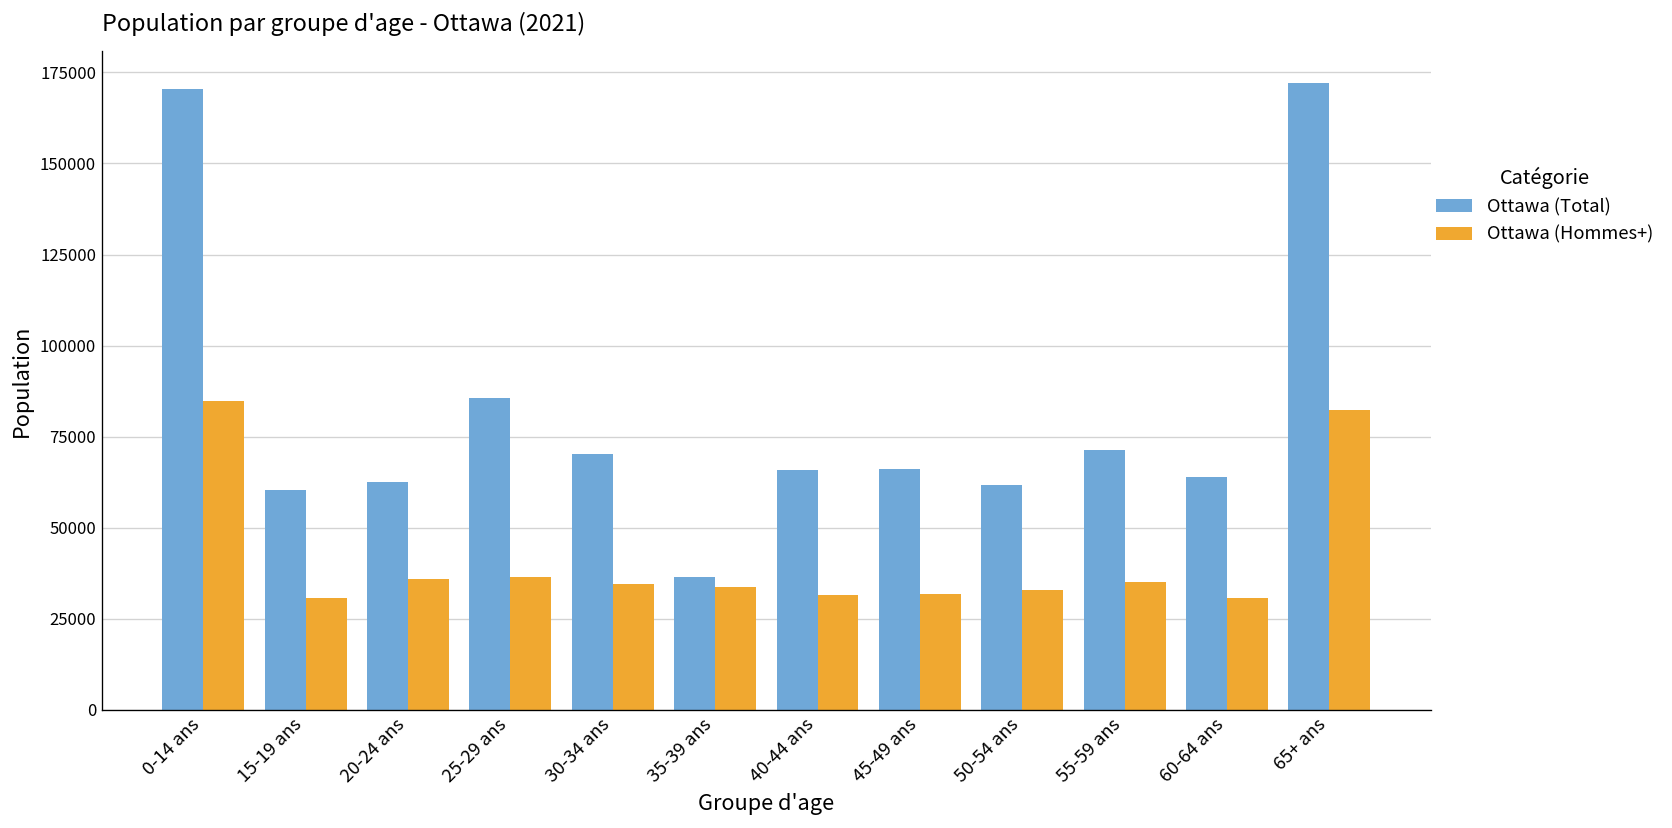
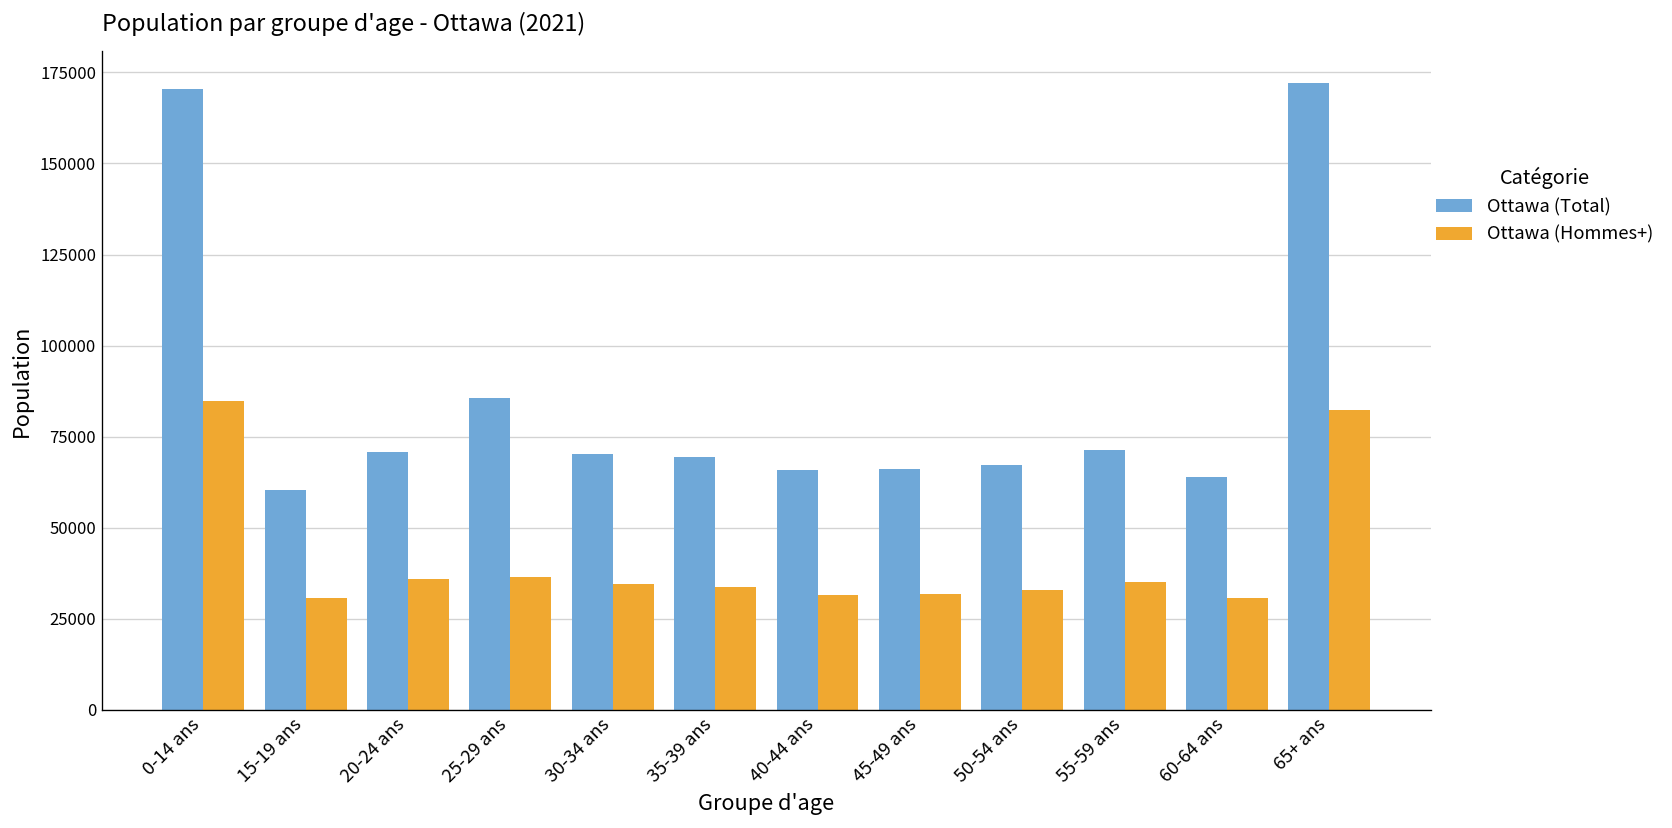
  {
    "Ottawa (Total)": {
      "0-14 ans": 170000,
      "15-19 ans": 60000,
-     "20-24 ans": 62000,
+     "20-24 ans": 71000,
      "25-29 ans": 86000,
      "30-34 ans": 70000,
-     "35-39 ans": 37000,
+     "35-39 ans": 70000,
      "40-44 ans": 66000,
      "45-49 ans": 66000,
-     "50-54 ans": 62000,
+     "50-54 ans": 67000,
      "55-59 ans": 71000,
      "60-64 ans": 64000,
      "65+ ans": 172000
    },
    "Ottawa (Hommes+)": {
      "0-14 ans": 85000,
      "15-19 ans": 31000,
      "20-24 ans": 36000,
      "25-29 ans": 37000,
      "30-34 ans": 35000,
      "35-39 ans": 34000,
      "40-44 ans": 32000,
      "45-49 ans": 32000,
      "50-54 ans": 33000,
      "55-59 ans": 35000,
      "60-64 ans": 31000,
      "65+ ans": 82000
    }
  }
